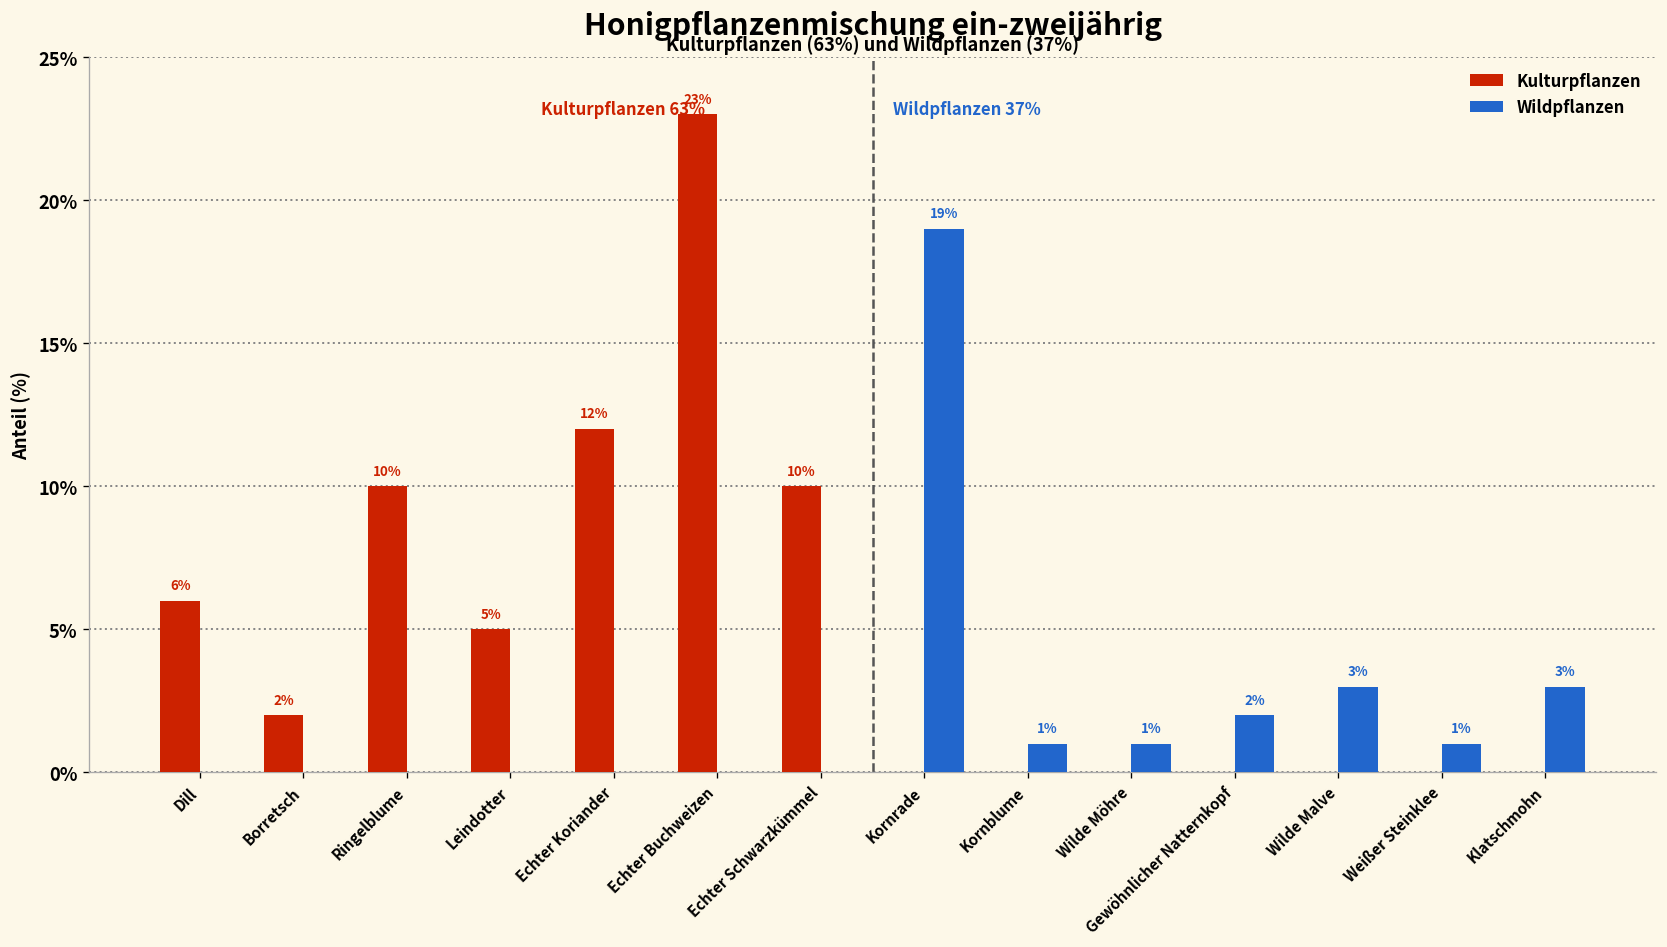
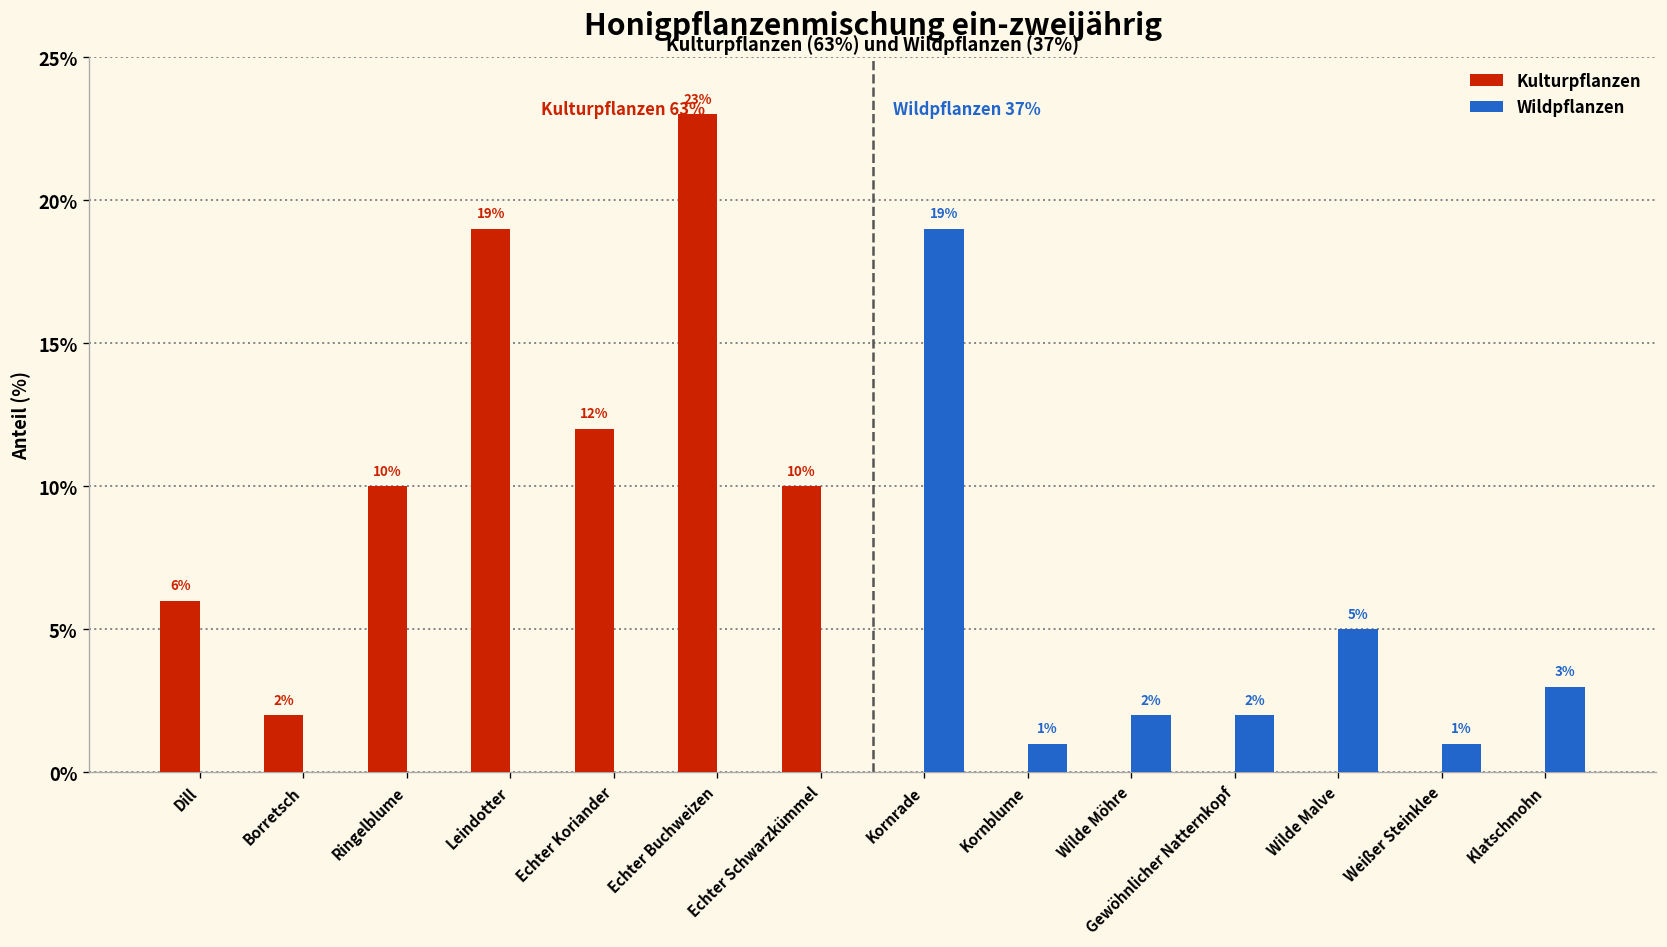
  {
    "Kulturpflanzen": {
      "Dill": "6%",
      "Borretsch": "2%",
      "Ringelblume": "10%",
-     "Leindotter": "5%",
+     "Leindotter": "19%",
      "Echter Koriander": "12%",
      "Echter Schwarzkümmel": "10%"
    },
    "Wildpflanzen": {
      "Kornrade": "19%",
      "Kornblume": "1%",
-     "Wilde Möhre": "1%",
+     "Wilde Möhre": "2%",
      "Gewöhnlicher Natternkopf": "2%",
-     "Wilde Malve": "3%",
+     "Wilde Malve": "5%",
      "Weißer Steinklee": "1%",
      "Klatschmohn": "3%"
    }
  }
